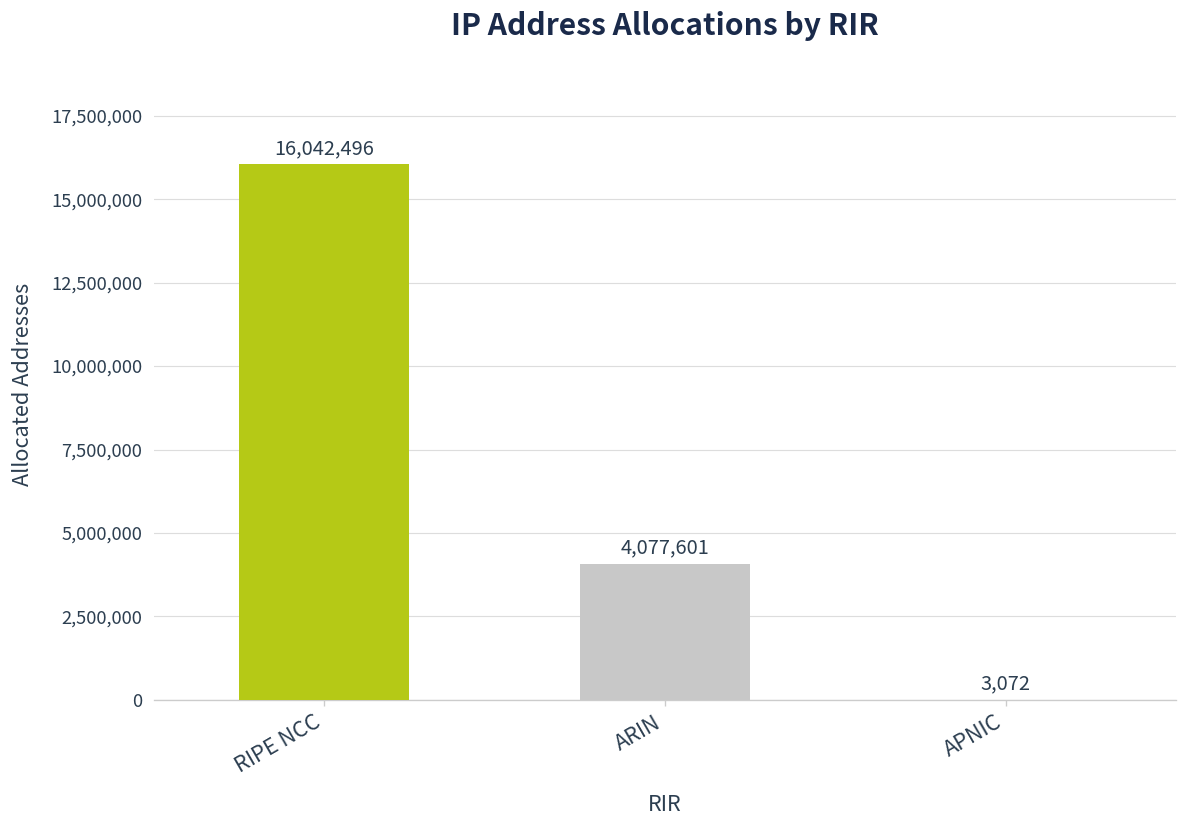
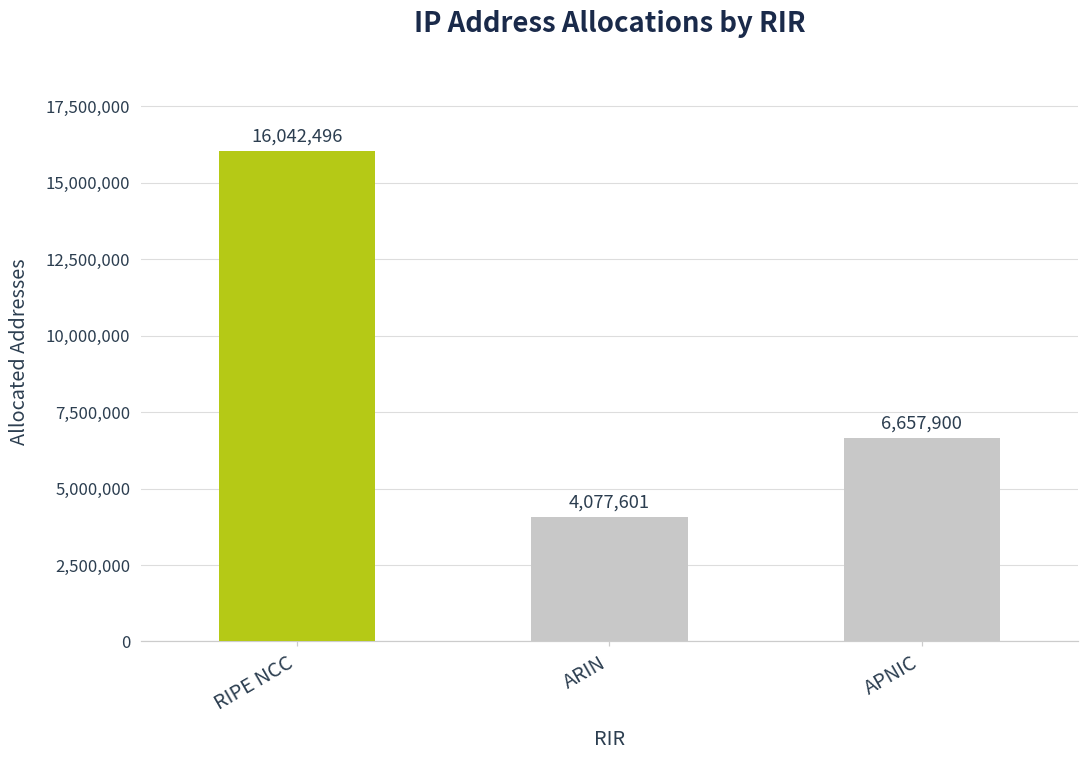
  {
    "RIPE NCC": "16,042,496",
    "ARIN": "4,077,601",
-   "APNIC": "3,072"
+   "APNIC": "6,657,900"
  }
